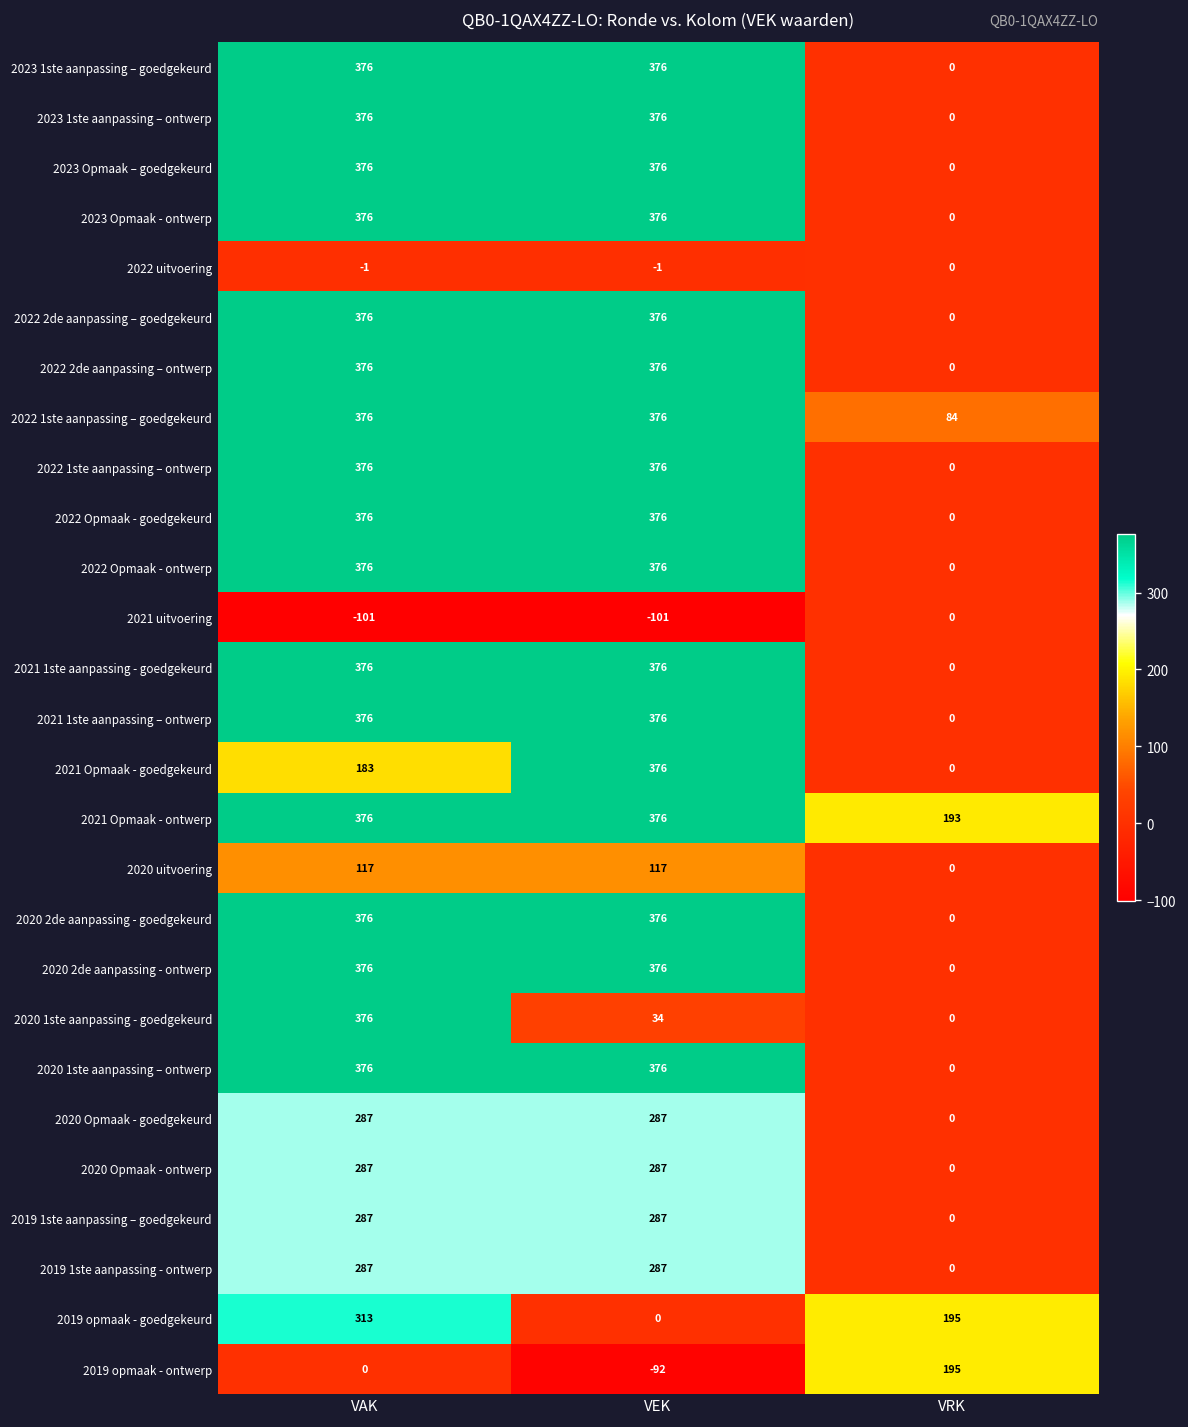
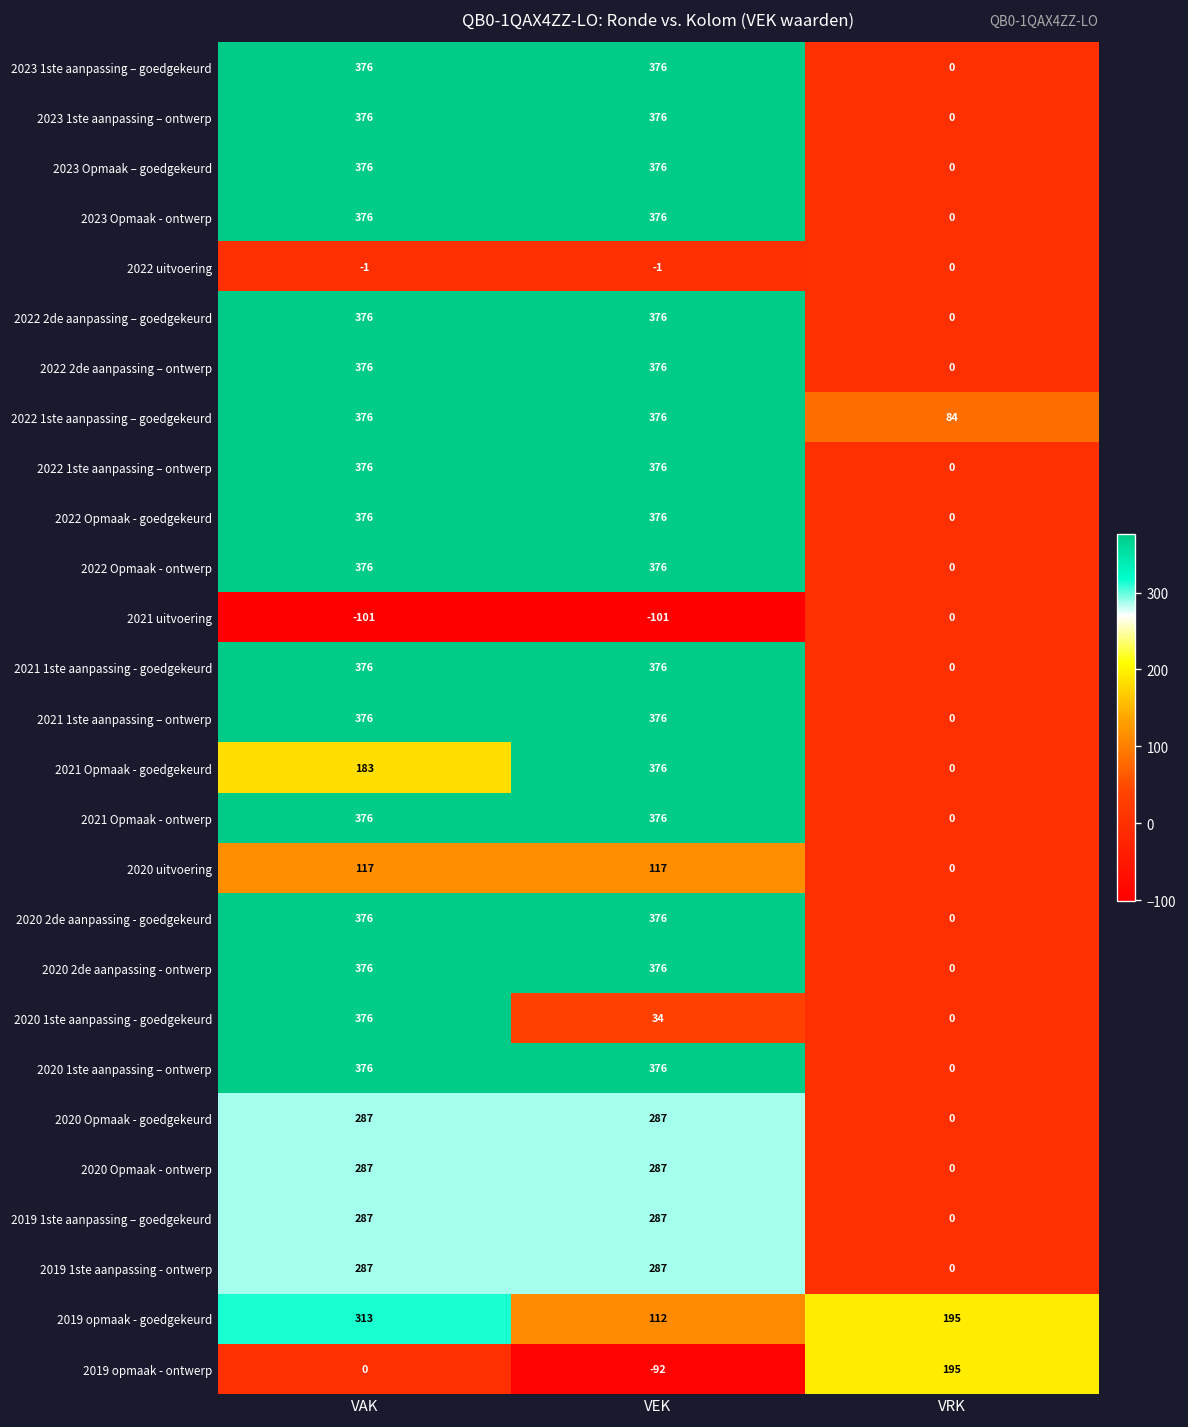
  {
    "2023 1ste aanpassing – goedgekeurd": {
      "VAK": 376,
      "VEK": 376,
      "VRK": 0
    },
    "2023 1ste aanpassing – ontwerp": {
      "VAK": 376,
      "VEK": 376,
      "VRK": 0
    },
    "2023 Opmaak – goedgekeurd": {
      "VAK": 376,
      "VEK": 376,
      "VRK": 0
    },
    "2023 Opmaak - ontwerp": {
      "VAK": 376,
      "VEK": 376,
      "VRK": 0
    },
    "2022 uitvoering": {
      "VAK": -1,
      "VEK": -1,
      "VRK": 0
    },
    "2022 2de aanpassing – goedgekeurd": {
      "VAK": 376,
      "VEK": 376,
      "VRK": 0
    },
    "2022 2de aanpassing – ontwerp": {
      "VAK": 376,
      "VEK": 376,
      "VRK": 0
    },
    "2022 1ste aanpassing – goedgekeurd": {
      "VAK": 376,
      "VEK": 376,
      "VRK": 84
    },
    "2022 1ste aanpassing – ontwerp": {
      "VAK": 376,
      "VEK": 376,
      "VRK": 0
    },
    "2022 Opmaak - goedgekeurd": {
      "VAK": 376,
      "VEK": 376,
      "VRK": 0
    },
    "2022 Opmaak - ontwerp": {
      "VAK": 376,
      "VEK": 376,
      "VRK": 0
    },
    "2021 uitvoering": {
      "VAK": -101,
      "VEK": -101,
      "VRK": 0
    },
    "2021 1ste aanpassing - goedgekeurd": {
      "VAK": 376,
      "VEK": 376,
      "VRK": 0
    },
    "2021 1ste aanpassing – ontwerp": {
      "VAK": 376,
      "VEK": 376,
      "VRK": 0
    },
    "2021 Opmaak - goedgekeurd": {
      "VAK": 183,
      "VEK": 376,
      "VRK": 0
    },
    "2021 Opmaak - ontwerp": {
      "VAK": 376,
      "VEK": 376,
-     "VRK": 193
+     "VRK": 0
    },
    "2020 uitvoering": {
      "VAK": 117,
      "VEK": 117,
      "VRK": 0
    },
    "2020 2de aanpassing - goedgekeurd": {
      "VAK": 376,
      "VEK": 376,
      "VRK": 0
    },
    "2020 2de aanpassing - ontwerp": {
      "VAK": 376,
      "VEK": 376,
      "VRK": 0
    },
    "2020 1ste aanpassing - goedgekeurd": {
      "VAK": 376,
      "VEK": 34,
      "VRK": 0
    },
    "2020 1ste aanpassing – ontwerp": {
      "VAK": 376,
      "VEK": 376,
      "VRK": 0
    },
    "2020 Opmaak - goedgekeurd": {
      "VAK": 287,
      "VEK": 287,
      "VRK": 0
    },
    "2020 Opmaak - ontwerp": {
      "VAK": 287,
      "VEK": 287,
      "VRK": 0
    },
    "2019 1ste aanpassing – goedgekeurd": {
      "VAK": 287,
      "VEK": 287,
      "VRK": 0
    },
    "2019 1ste aanpassing - ontwerp": {
      "VAK": 287,
      "VEK": 287,
      "VRK": 0
    },
    "2019 opmaak - goedgekeurd": {
      "VAK": 313,
-     "VEK": 0,
+     "VEK": 112,
      "VRK": 195
    },
    "2019 opmaak - ontwerp": {
      "VAK": 0,
      "VEK": -92,
      "VRK": 195
    }
  }
